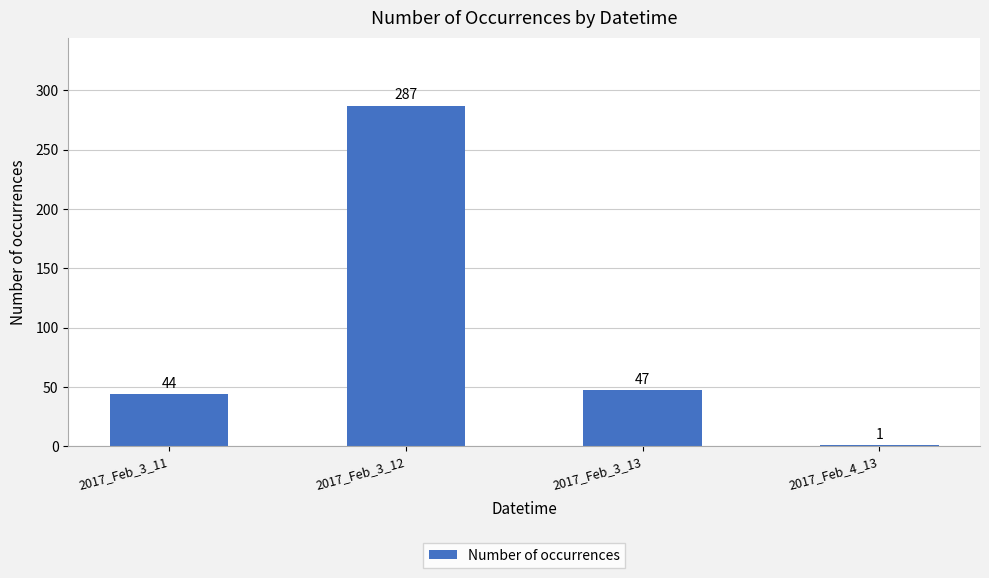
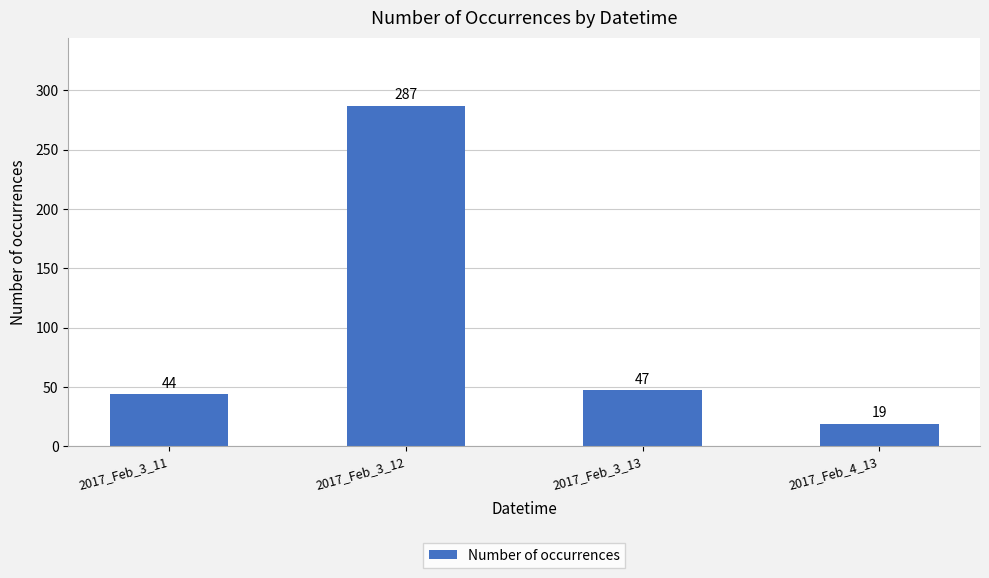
  {
    "2017_Feb_3_11": 44,
    "2017_Feb_3_12": 287,
    "2017_Feb_3_13": 47,
-   "2017_Feb_4_13": 1
+   "2017_Feb_4_13": 19
  }
